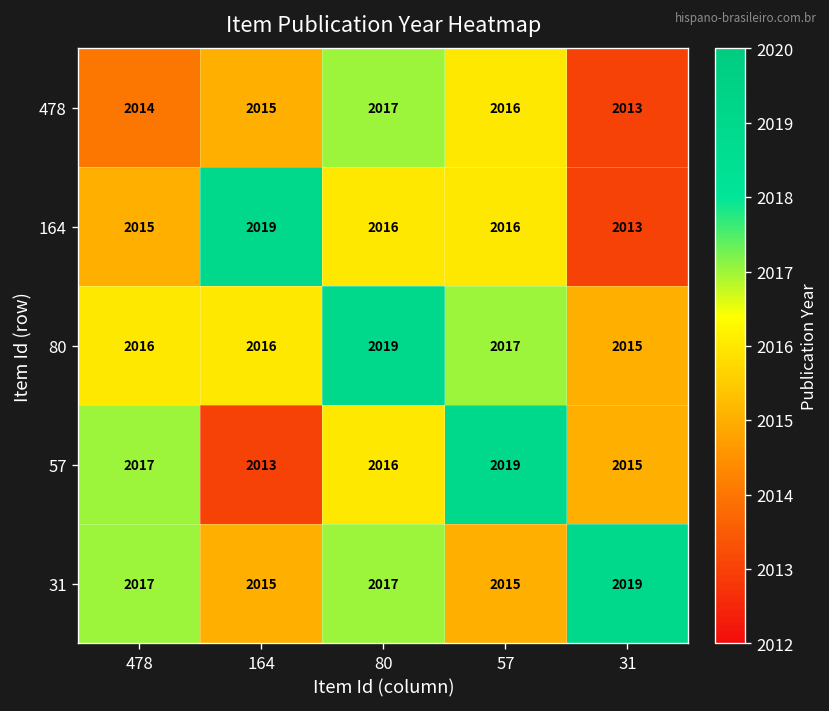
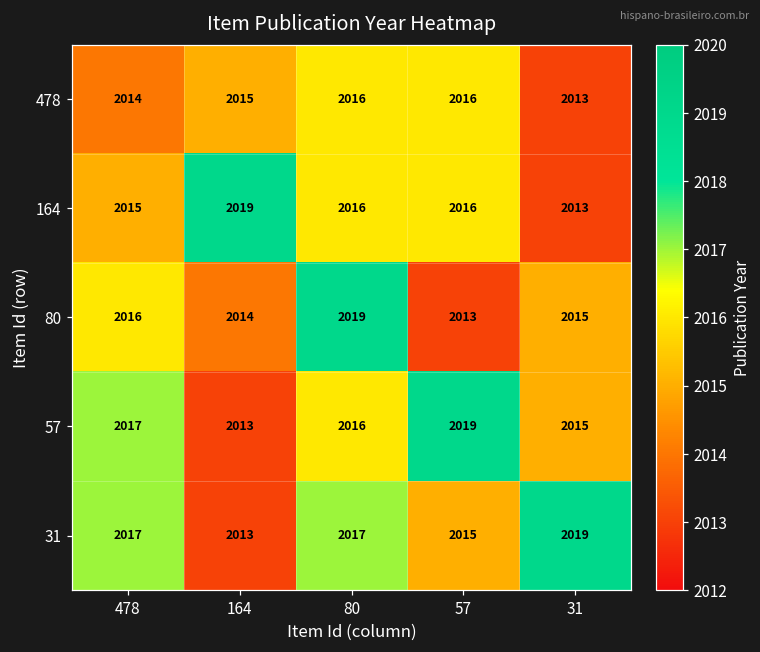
  {
    "478": {
      "478": 2014,
      "164": 2015,
-     "80": 2017,
+     "80": 2016,
      "57": 2016,
      "31": 2013
    },
    "164": {
      "478": 2015,
      "164": 2019,
      "80": 2016,
      "57": 2016,
      "31": 2013
    },
    "80": {
      "478": 2016,
-     "164": 2016,
+     "164": 2014,
      "80": 2019,
-     "57": 2017,
+     "57": 2013,
      "31": 2015
    },
    "57": {
      "478": 2017,
      "164": 2013,
      "80": 2016,
      "57": 2019,
      "31": 2015
    },
    "31": {
      "478": 2017,
-     "164": 2015,
+     "164": 2013,
      "80": 2017,
      "57": 2015,
      "31": 2019
    }
  }
